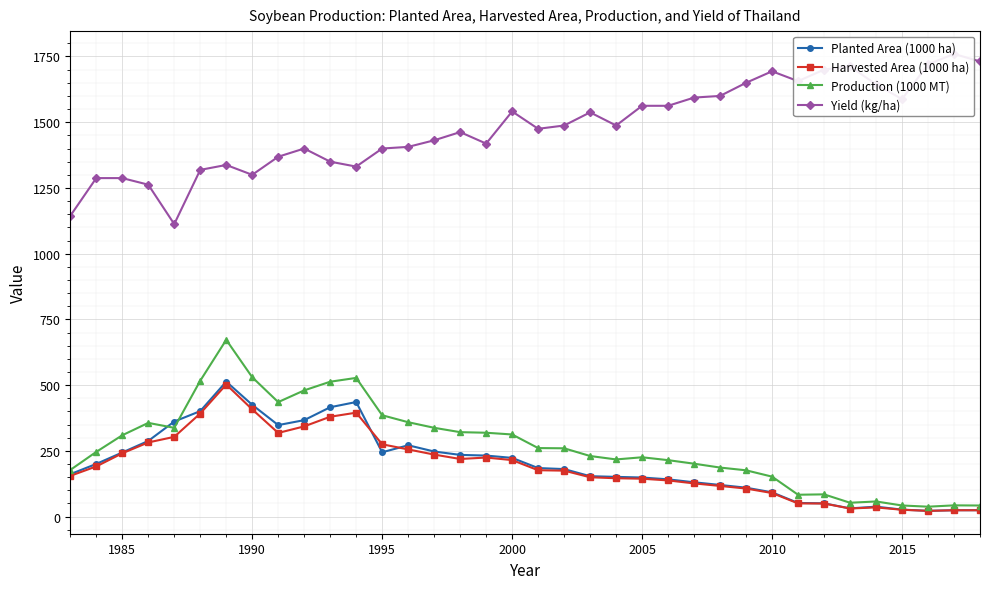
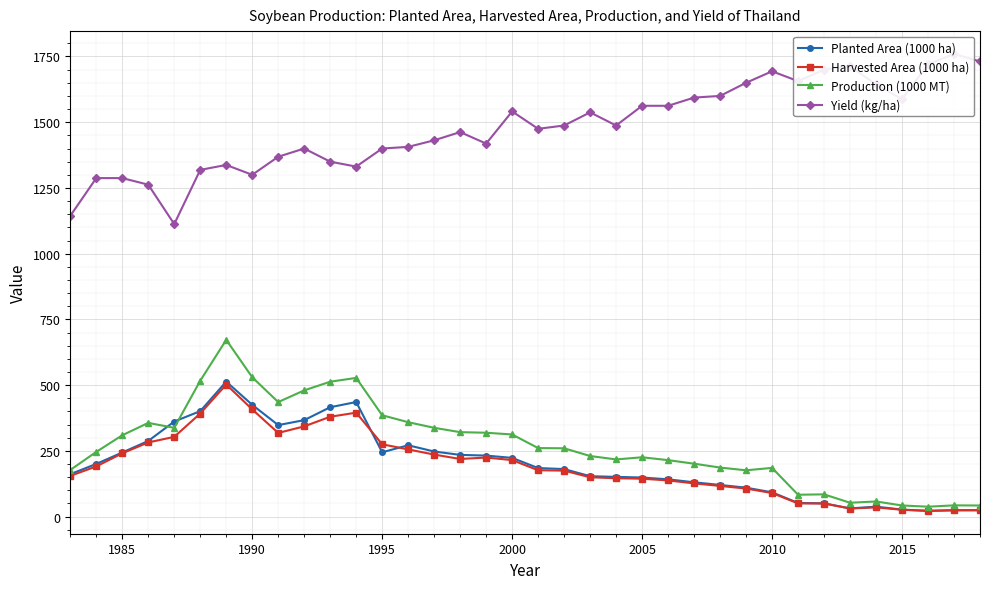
  {
    "Planted Area (1000 ha)": {
      "1990": 430,
      "1995": 240
    },
    "Harvested Area (1000 ha)": {
      "1990": 410,
      "1995": 280
    },
    "Production (1000 MT)": {
      "1985": 310,
      "1990": 530,
      "1995": 390,
      "2000": 310,
      "2005": 230,
-     "2010": 150,
+     "2010": 190,
      "2015": 40
    },
    "Yield (kg/ha)": {
      "1985": 1290,
      "1990": 1300,
      "1995": 1400,
      "2000": 1540,
      "2005": 1560,
      "2010": 1690
    }
  }
